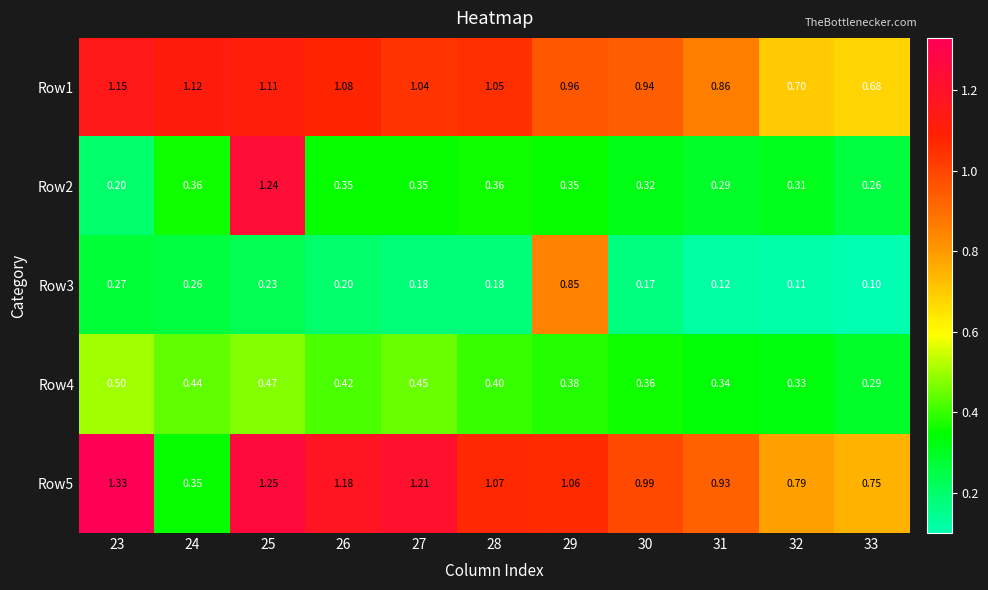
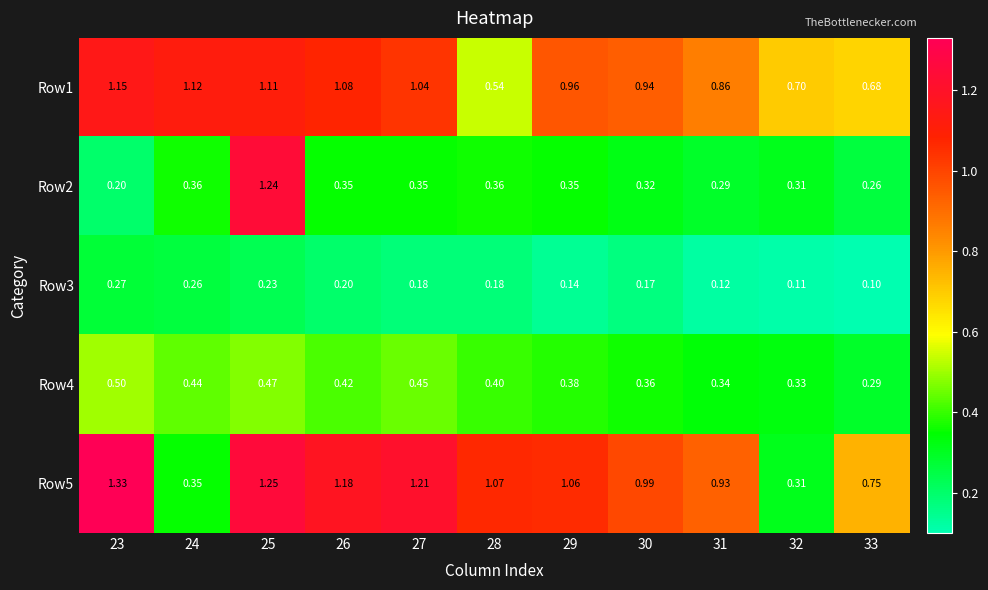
  {
    "Row1": {
      "23": 1.15,
      "24": 1.12,
      "25": 1.11,
      "26": 1.08,
      "27": 1.04,
-     "28": 1.05,
+     "28": 0.54,
      "29": 0.96,
      "30": 0.94,
      "31": 0.86,
      "32": 0.70,
      "33": 0.68
    },
    "Row2": {
      "23": 0.20,
      "24": 0.36,
      "25": 1.24,
      "26": 0.35,
      "27": 0.35,
      "28": 0.36,
      "29": 0.35,
      "30": 0.32,
      "31": 0.29,
      "32": 0.31,
      "33": 0.26
    },
    "Row3": {
      "23": 0.27,
      "24": 0.26,
      "25": 0.23,
      "26": 0.20,
      "27": 0.18,
      "28": 0.18,
-     "29": 0.85,
+     "29": 0.14,
      "30": 0.17,
      "31": 0.12,
      "32": 0.11,
      "33": 0.10
    },
    "Row4": {
      "23": 0.50,
      "24": 0.44,
      "25": 0.47,
      "26": 0.42,
      "27": 0.45,
      "28": 0.40,
      "29": 0.38,
      "30": 0.36,
      "31": 0.34,
      "32": 0.33,
      "33": 0.29
    },
    "Row5": {
      "23": 1.33,
      "24": 0.35,
      "25": 1.25,
      "26": 1.18,
      "27": 1.21,
      "28": 1.07,
      "29": 1.06,
      "30": 0.99,
      "31": 0.93,
-     "32": 0.79,
+     "32": 0.31,
      "33": 0.75
    }
  }
